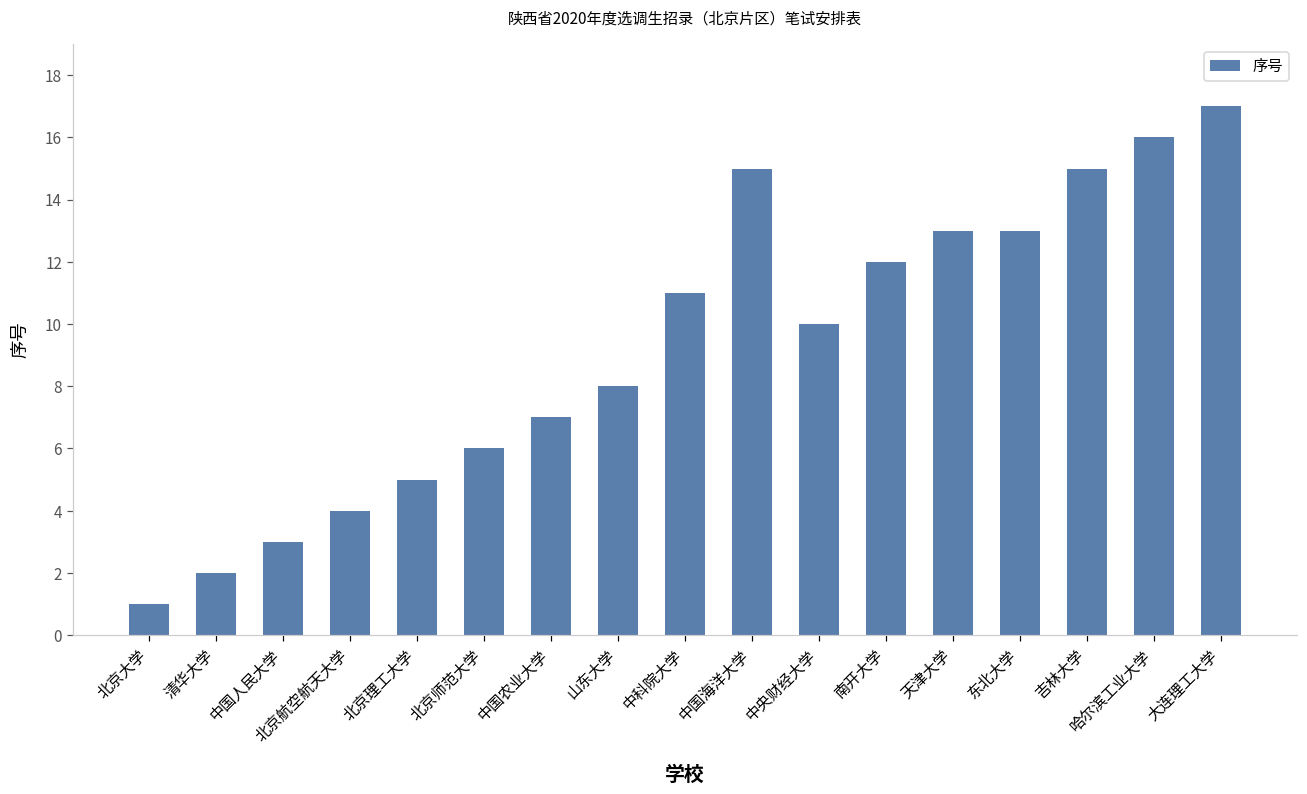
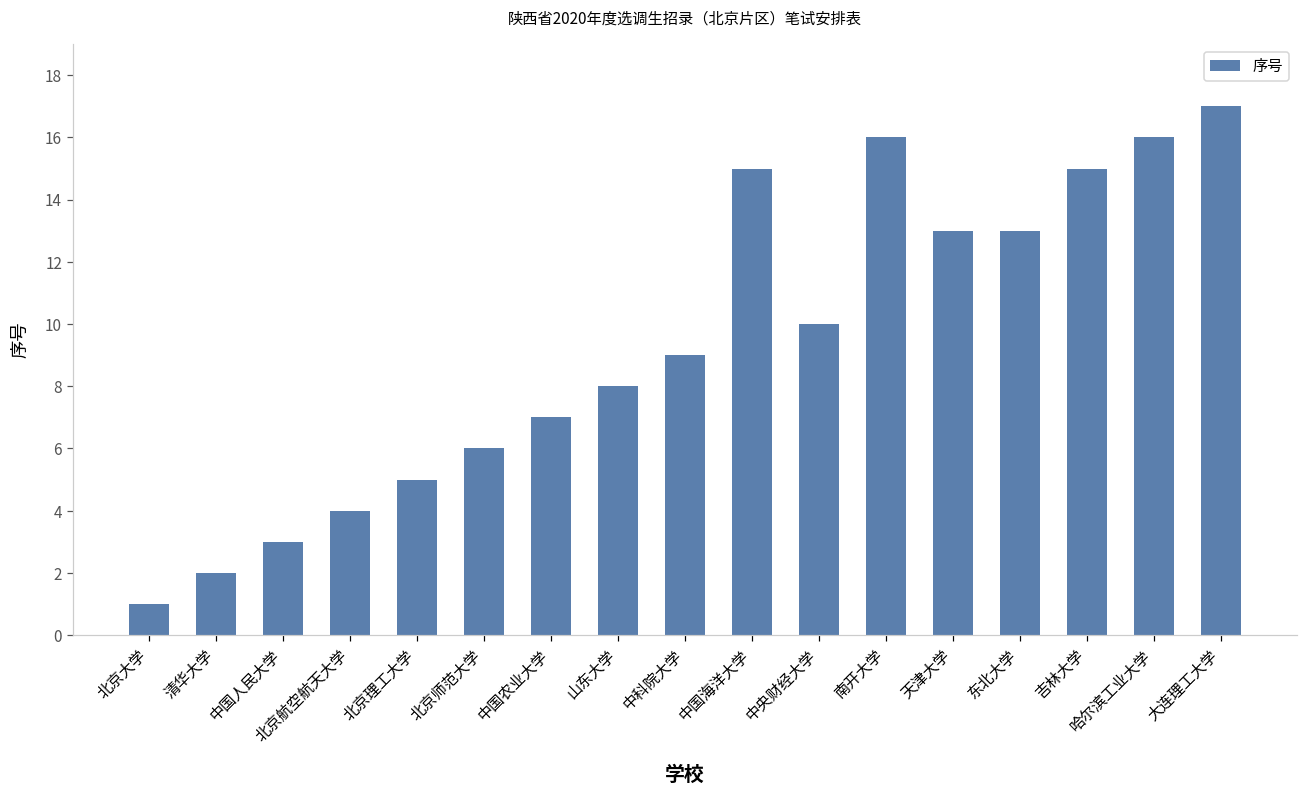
  {
    "北京大学": 1,
    "清华大学": 2,
    "中国人民大学": 3,
    "北京航空航天大学": 4,
    "北京理工大学": 5,
    "北京师范大学": 6,
    "中国农业大学": 7,
    "山东大学": 8,
-   "中科院大学": 11,
+   "中科院大学": 9,
    "中国海洋大学": 15,
    "中央财经大学": 10,
-   "南开大学": 12,
+   "南开大学": 16,
    "天津大学": 13,
    "东北大学": 13,
    "吉林大学": 15,
    "哈尔滨工业大学": 16,
    "大连理工大学": 17
  }
